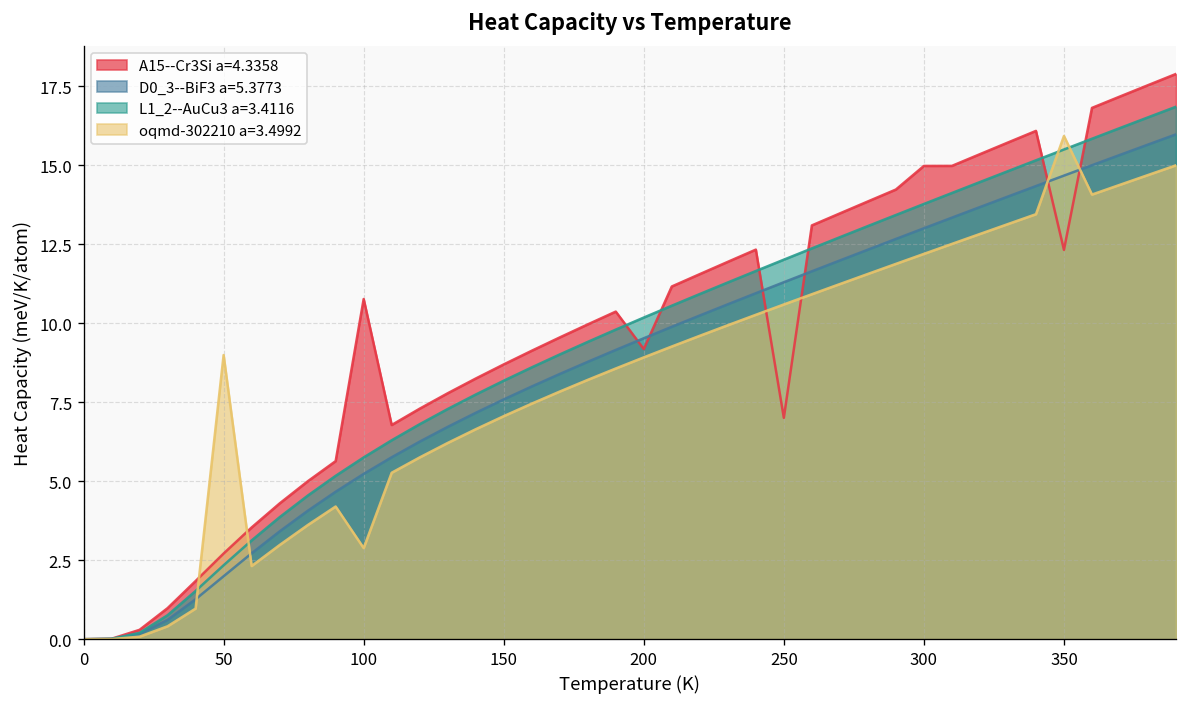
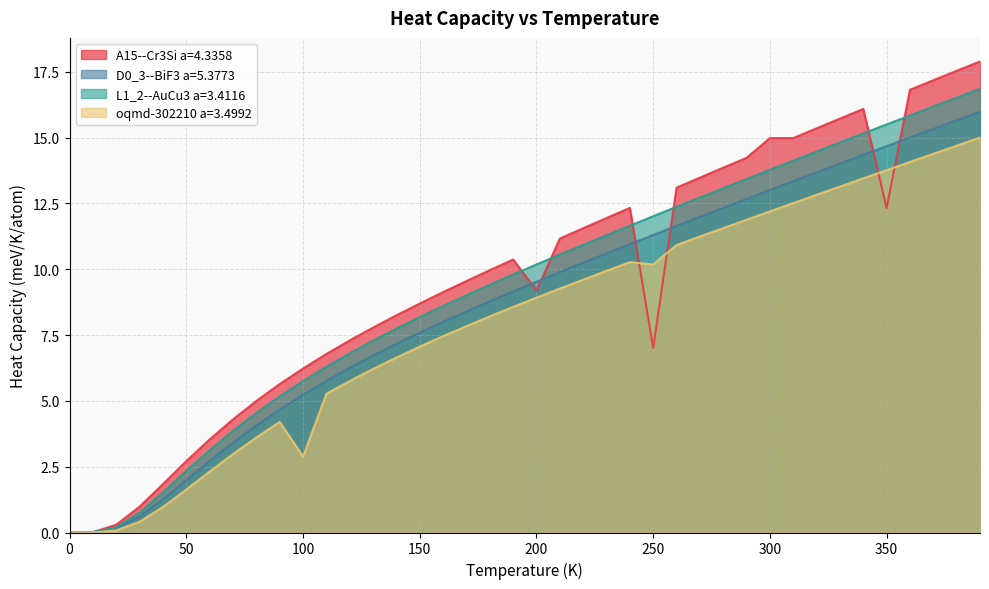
  {
    "A15--Cr3Si a=4.3358": {
      "50": 2.7,
-     "100": 10.8,
+     "100": 6.2,
      "150": 8.7,
      "200": 9.2,
      "250": 7.0,
      "300": 15.0,
      "350": 12.3
    },
    "oqmd-302210 a=3.4992": {
-     "50": 9.0,
+     "50": 1.6,
      "100": 2.9,
      "150": 7.1,
      "200": 8.9,
-     "250": 10.6,
+     "250": 10.2,
      "300": 12.2,
-     "350": 15.9
+     "350": 13.8
    }
  }
